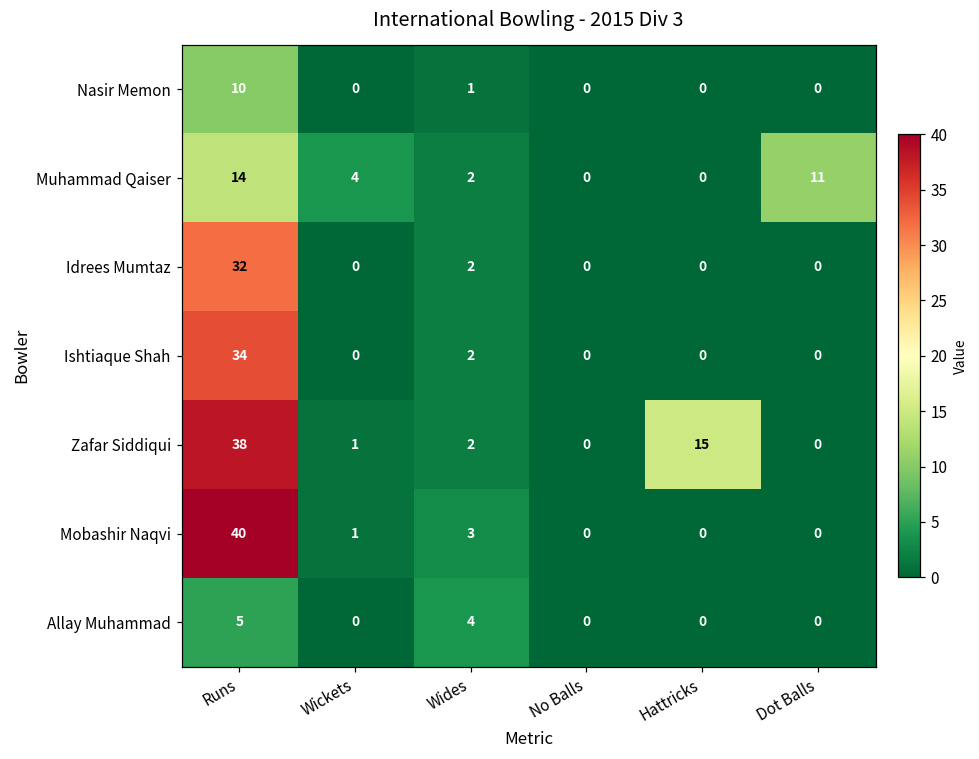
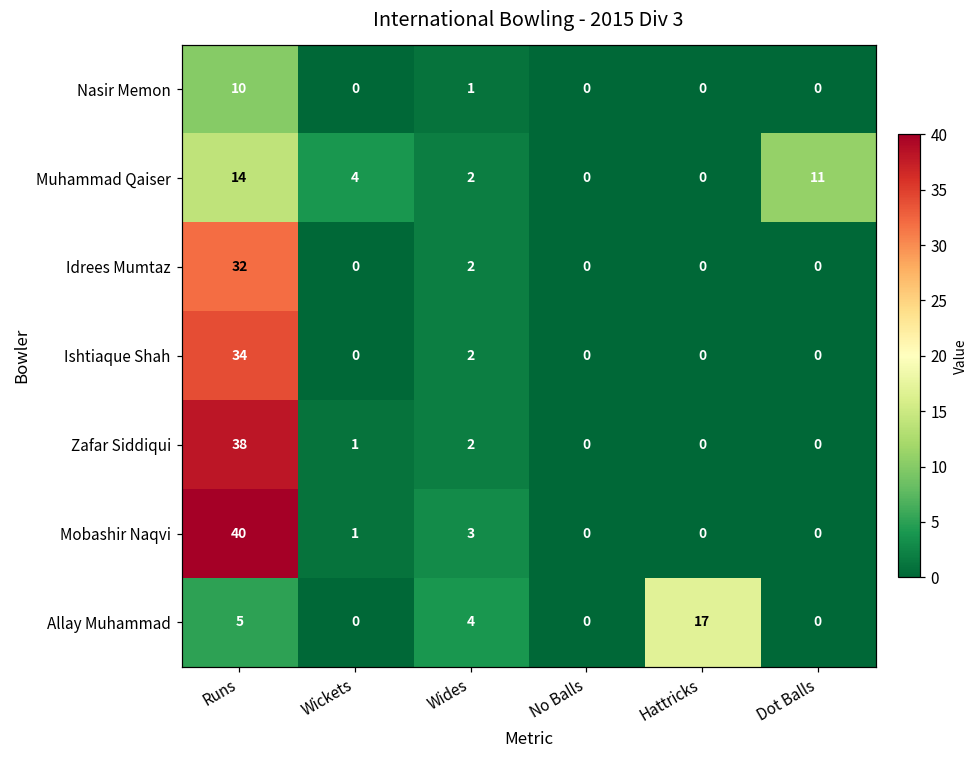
  {
    "Nasir Memon": {
      "Runs": 10,
      "Wickets": 0,
      "Wides": 1,
      "No Balls": 0,
      "Hattricks": 0,
      "Dot Balls": 0
    },
    "Muhammad Qaiser": {
      "Runs": 14,
      "Wickets": 4,
      "Wides": 2,
      "No Balls": 0,
      "Hattricks": 0,
      "Dot Balls": 11
    },
    "Idrees Mumtaz": {
      "Runs": 32,
      "Wickets": 0,
      "Wides": 2,
      "No Balls": 0,
      "Hattricks": 0,
      "Dot Balls": 0
    },
    "Ishtiaque Shah": {
      "Runs": 34,
      "Wickets": 0,
      "Wides": 2,
      "No Balls": 0,
      "Hattricks": 0,
      "Dot Balls": 0
    },
    "Zafar Siddiqui": {
      "Runs": 38,
      "Wickets": 1,
      "Wides": 2,
      "No Balls": 0,
-     "Hattricks": 15,
+     "Hattricks": 0,
      "Dot Balls": 0
    },
    "Mobashir Naqvi": {
      "Runs": 40,
      "Wickets": 1,
      "Wides": 3,
      "No Balls": 0,
      "Hattricks": 0,
      "Dot Balls": 0
    },
    "Allay Muhammad": {
      "Runs": 5,
      "Wickets": 0,
      "Wides": 4,
      "No Balls": 0,
-     "Hattricks": 0,
+     "Hattricks": 17,
      "Dot Balls": 0
    }
  }
